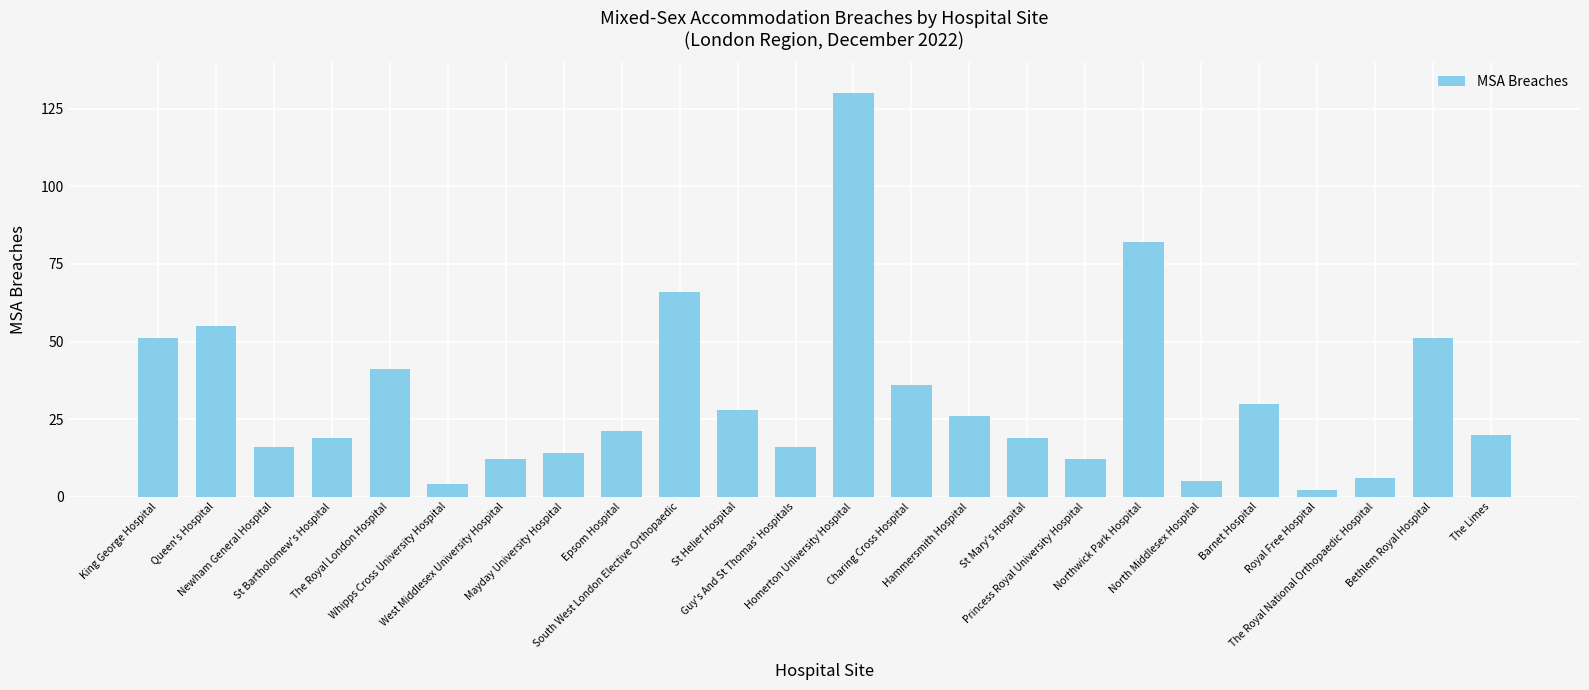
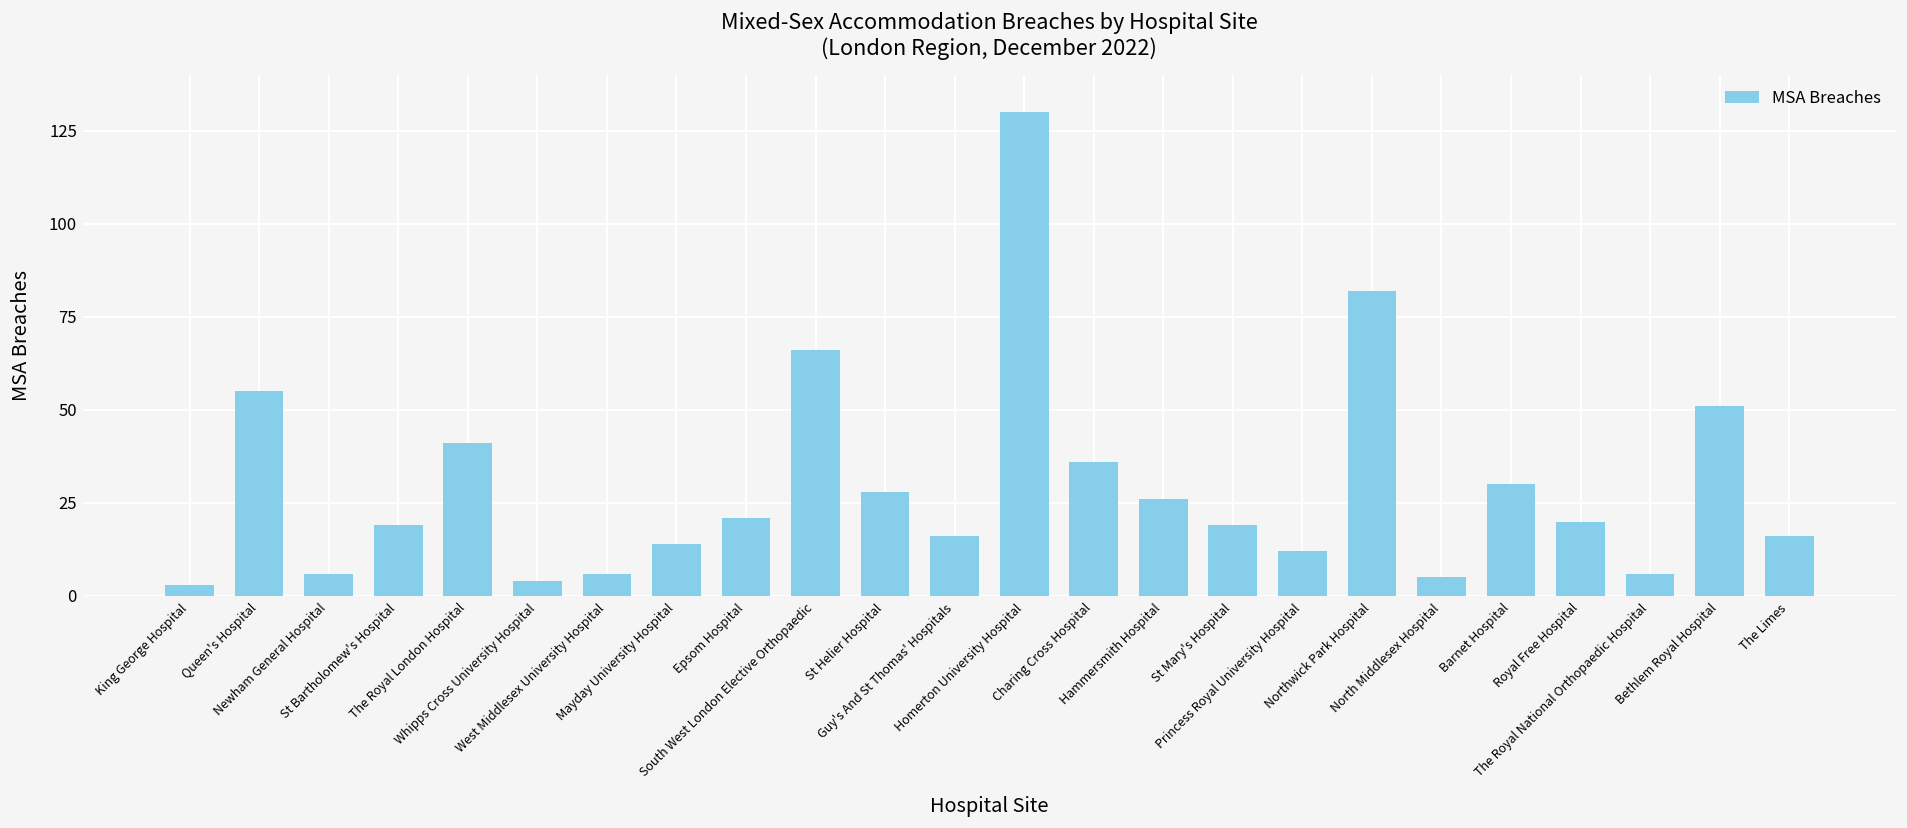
  {
-   "King George Hospital": 51,
+   "King George Hospital": 3,
    "Queen's Hospital": 55,
-   "Newham General Hospital": 16,
+   "Newham General Hospital": 6,
    "St Bartholomew's Hospital": 19,
    "The Royal London Hospital": 41,
    "Whipps Cross University Hospital": 4,
-   "West Middlesex University Hospital": 12,
+   "West Middlesex University Hospital": 6,
    "Mayday University Hospital": 14,
    "Epsom Hospital": 21,
    "South West London Elective Orthopaedic": 66,
    "St Helier Hospital": 28,
    "Guy's And St Thomas' Hospitals": 16,
    "Homerton University Hospital": 130,
    "Charing Cross Hospital": 36,
    "Hammersmith Hospital": 26,
    "St Mary's Hospital": 19,
    "Princess Royal University Hospital": 12,
    "Northwick Park Hospital": 82,
    "North Middlesex Hospital": 5,
    "Barnet Hospital": 30,
-   "Royal Free Hospital": 2,
+   "Royal Free Hospital": 20,
    "The Royal National Orthopaedic Hospital": 6,
    "Bethlem Royal Hospital": 51,
-   "The Limes": 20
+   "The Limes": 16
  }
